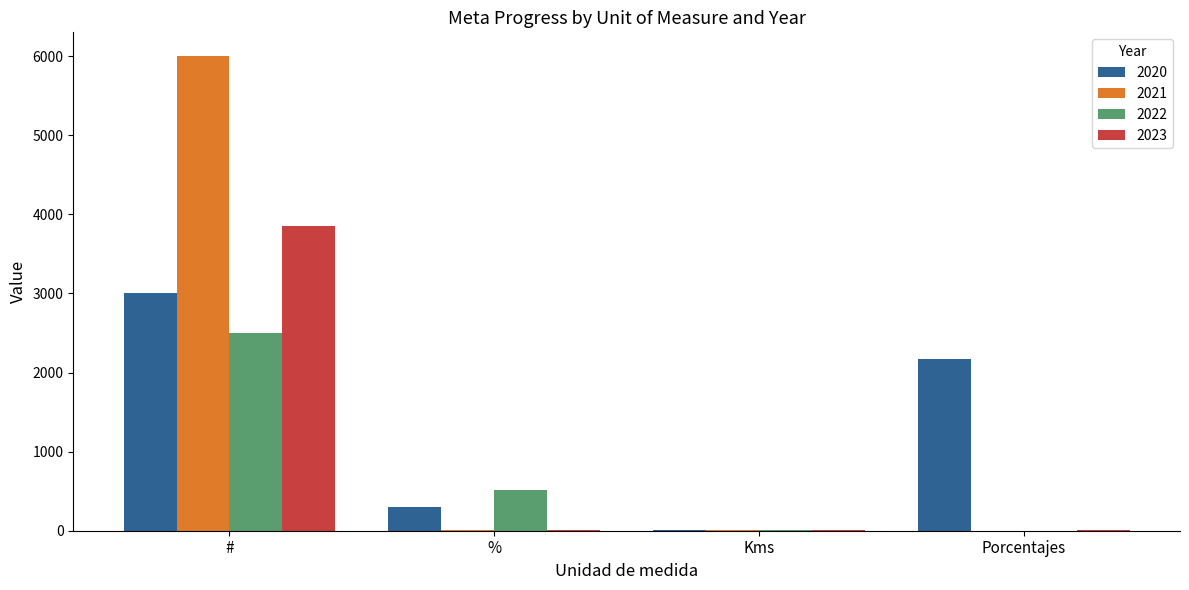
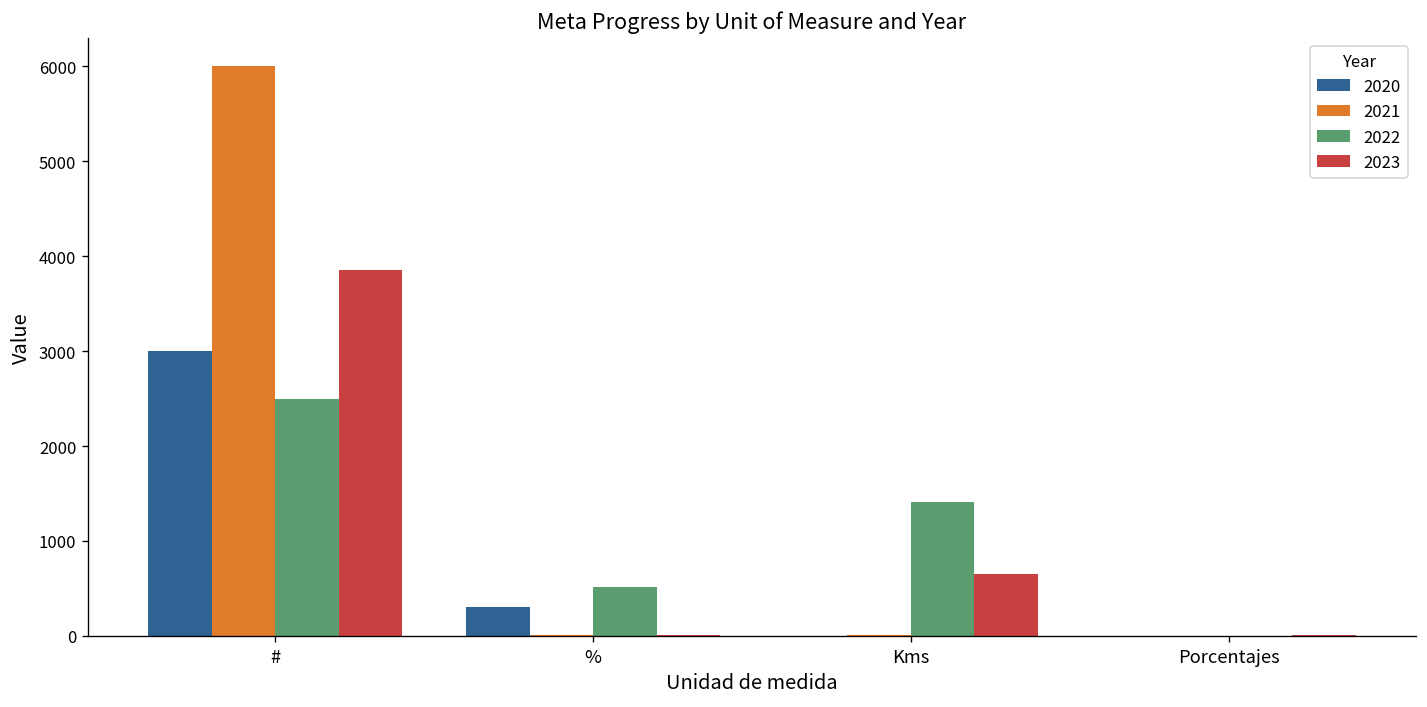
  {
    "2020": {
      "#": 3000,
      "%": 300,
-     "Porcentajes": 2200
+     "Porcentajes": 0
    },
    "2021": {
      "#": 6000,
      "Porcentajes": 0
    },
    "2022": {
      "#": 2500,
      "%": 500,
-     "Kms": 0,
+     "Kms": 1400,
      "Porcentajes": 0
    },
    "2023": {
      "#": 3900,
-     "Kms": 0
+     "Kms": 700
    }
  }
